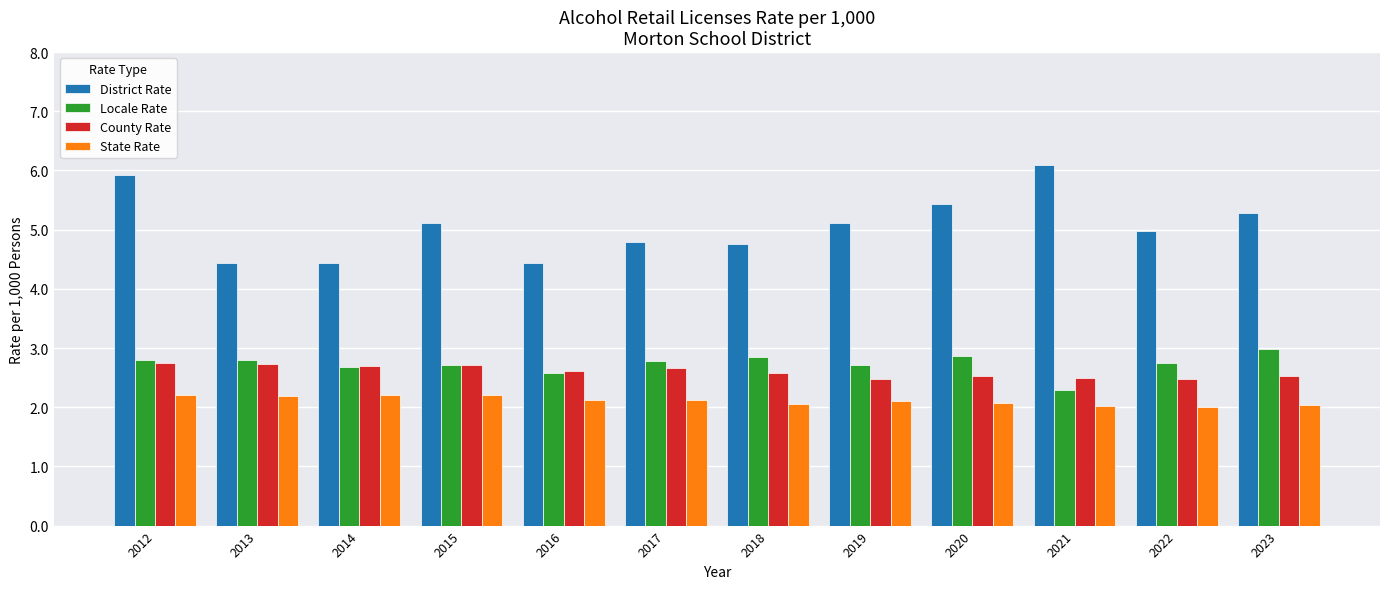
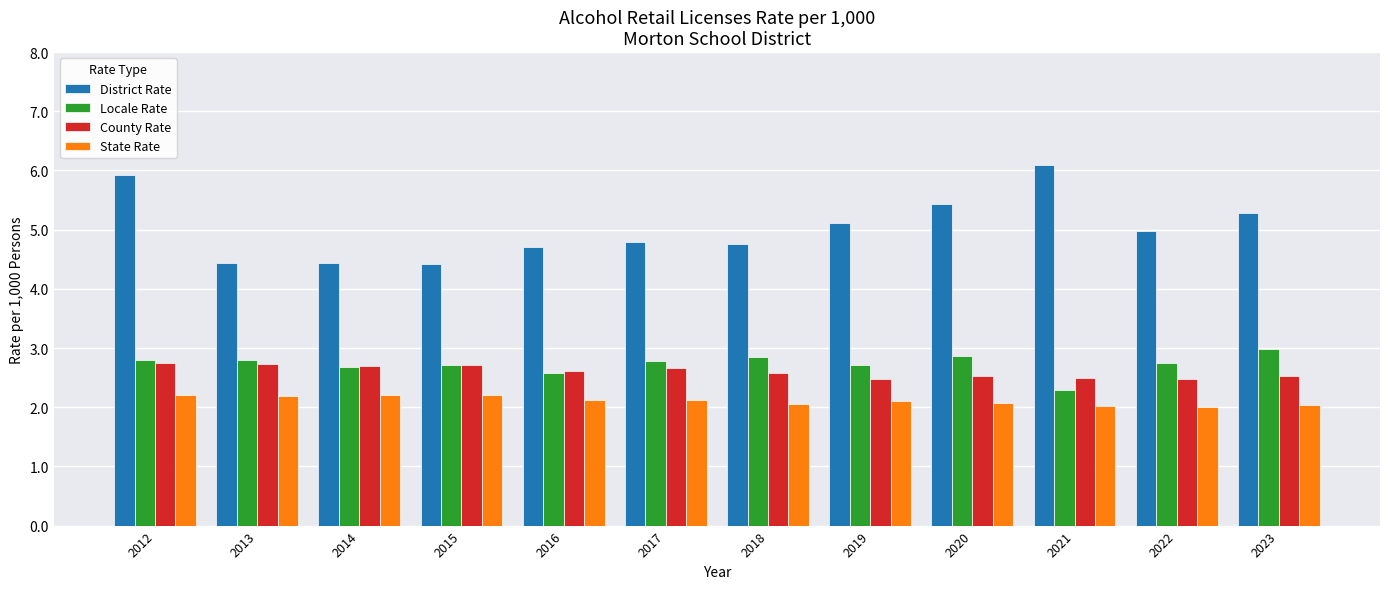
  {
    "District Rate": {
      "2012": 5.9,
      "2013": 4.4,
      "2014": 4.4,
-     "2015": 5.1,
-     "2016": 4.4,
+     "2015": 4.4,
+     "2016": 4.7,
      "2017": 4.8,
      "2018": 4.8,
      "2019": 5.1,
      "2020": 5.4,
      "2021": 6.1,
      "2022": 5.0,
      "2023": 5.3
    },
    "Locale Rate": {
      "2012": 2.8,
      "2013": 2.8,
      "2014": 2.7,
      "2015": 2.7,
      "2016": 2.6,
      "2017": 2.8,
      "2018": 2.9,
      "2019": 2.7,
      "2020": 2.9,
      "2021": 2.3,
      "2022": 2.8,
      "2023": 3.0
    },
    "County Rate": {
      "2012": 2.7,
      "2013": 2.7,
      "2014": 2.7,
      "2015": 2.7,
      "2016": 2.6,
      "2017": 2.7,
      "2018": 2.6,
      "2019": 2.5,
      "2020": 2.5,
      "2021": 2.5,
      "2022": 2.5,
      "2023": 2.5
    },
    "State Rate": {
      "2012": 2.2,
      "2013": 2.2,
      "2014": 2.2,
      "2015": 2.2,
      "2016": 2.1,
      "2017": 2.1,
      "2018": 2.1,
      "2019": 2.1,
      "2020": 2.1,
      "2021": 2.0,
      "2022": 2.0,
      "2023": 2.0
    }
  }
